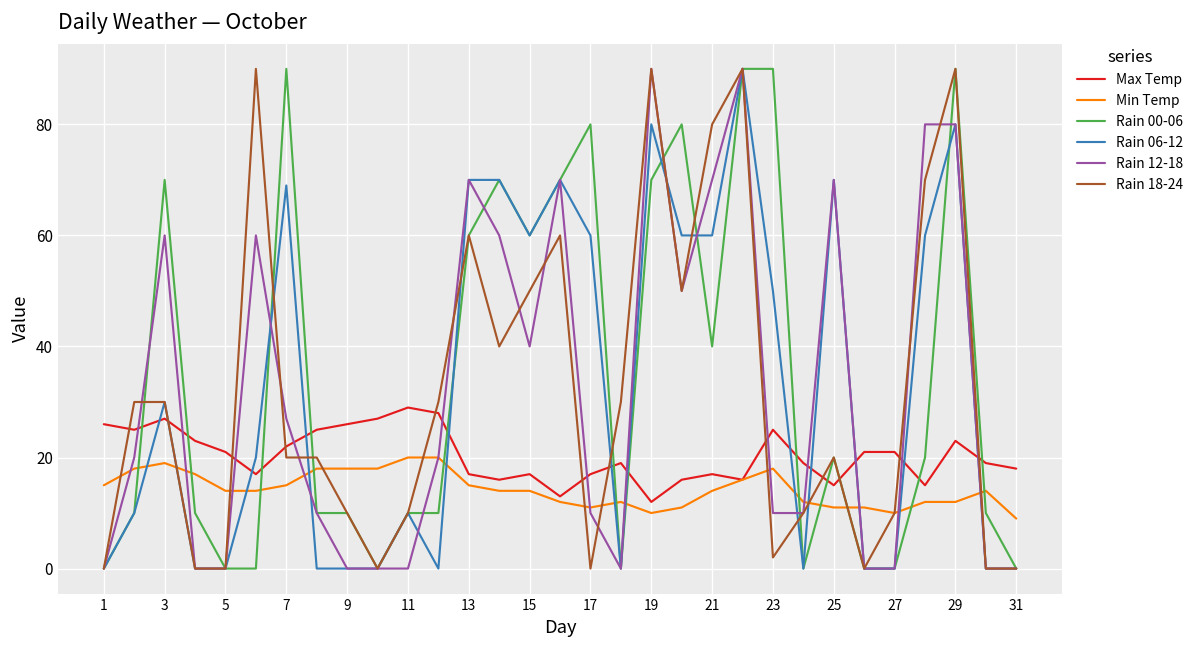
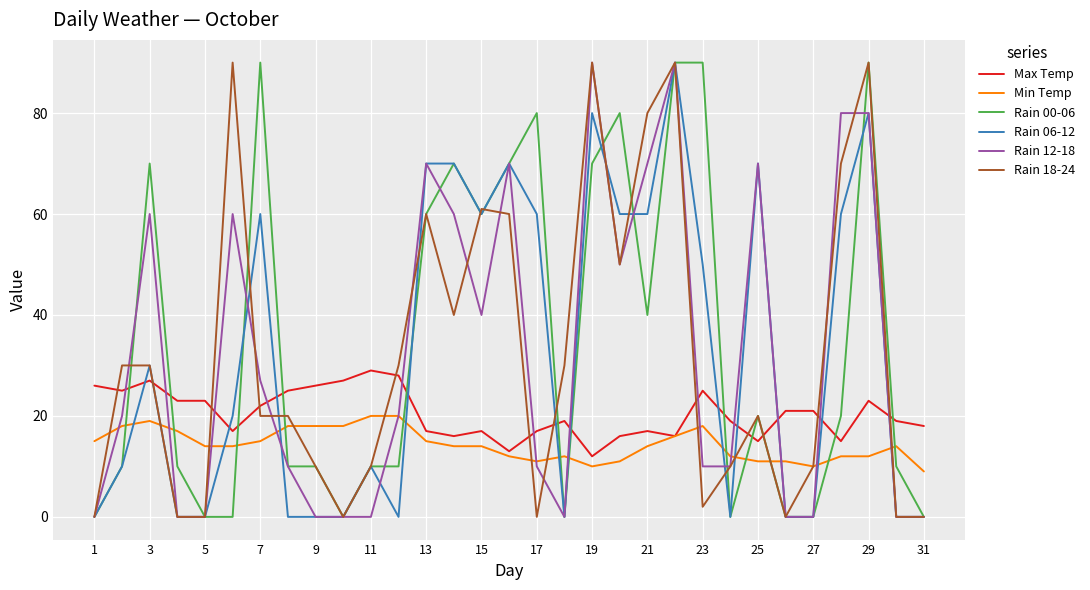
  {
    "Max Temp": {
      "1": 26,
      "3": 27,
-     "5": 21,
+     "5": 23,
      "7": 22,
      "9": 26,
      "11": 29,
      "13": 17,
      "15": 17,
      "17": 17,
      "19": 12,
      "21": 17,
      "23": 25,
      "25": 15,
      "27": 21,
      "29": 23,
      "31": 18
    },
    "Min Temp": {
      "1": 15,
      "3": 19,
      "5": 14,
      "7": 15,
      "9": 18,
      "11": 20,
      "13": 15,
      "15": 14,
      "17": 11,
      "19": 10,
      "21": 14,
      "23": 18,
      "25": 11,
      "29": 12,
      "31": 9
    },
    "Rain 00-06": {
      "3": 70,
      "7": 90,
      "17": 80,
      "19": 70,
      "21": 40,
      "23": 90
    },
    "Rain 06-12": {
-     "7": 69,
+     "7": 60,
      "17": 60,
      "19": 80,
      "21": 60,
      "23": 50
    },
    "Rain 12-18": {
      "3": 60,
      "7": 27,
      "11": 0,
      "15": 40,
      "17": 10,
      "21": 70,
      "23": 10
    },
    "Rain 18-24": {
      "7": 20,
-     "15": 50,
+     "15": 61,
      "17": 0,
      "21": 80,
      "23": 2
    }
  }
